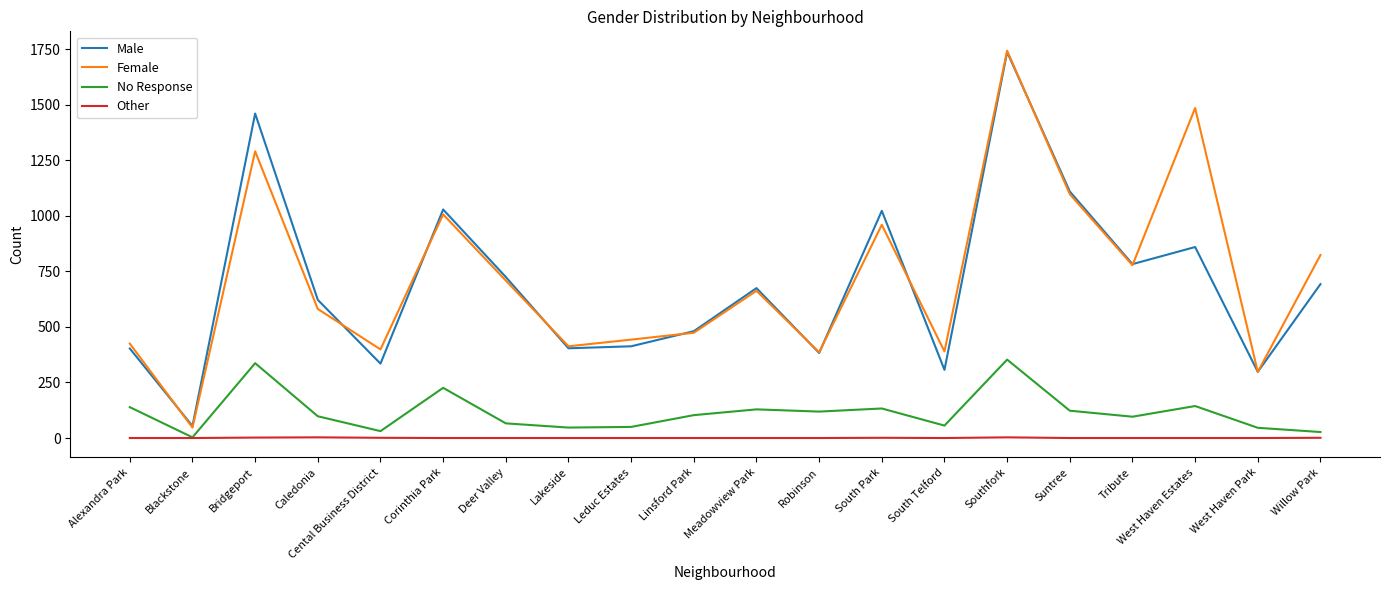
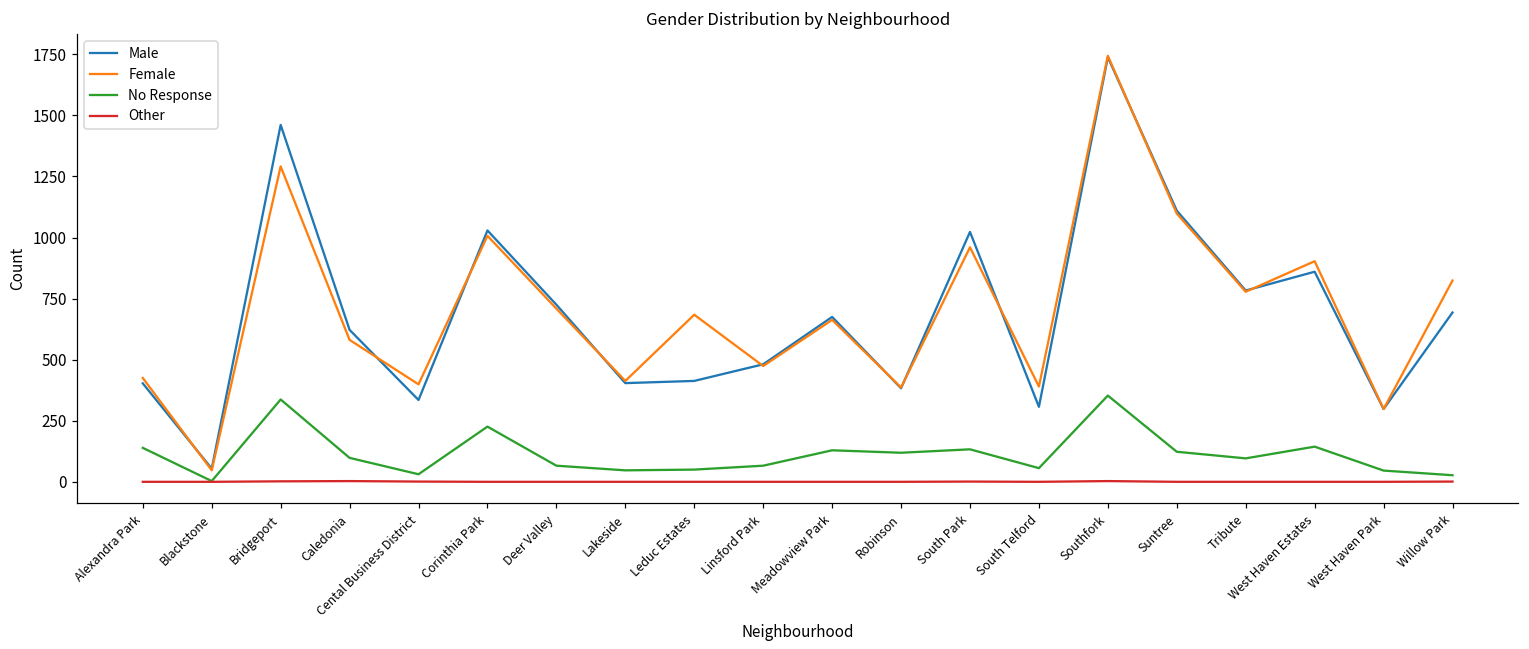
  {
    "Male": {
      "Alexandra Park": 400,
      "Bridgeport": 1460,
      "Caledonia": 620,
      "Cental Business District": 340,
      "Corinthia Park": 1030,
      "Deer Valley": 730,
      "Leduc Estates": 410,
      "Meadowview Park": 680,
      "South Park": 1020,
      "South Telford": 310,
      "Suntree": 1110,
      "West Haven Estates": 860,
      "Willow Park": 690
    },
    "Female": {
      "Alexandra Park": 430,
      "Bridgeport": 1290,
      "Caledonia": 580,
      "Cental Business District": 400,
      "Corinthia Park": 1010,
      "Deer Valley": 710,
-     "Leduc Estates": 440,
+     "Leduc Estates": 680,
      "Meadowview Park": 660,
      "South Park": 960,
      "South Telford": 390,
      "Suntree": 1100,
-     "West Haven Estates": 1490,
+     "West Haven Estates": 900,
      "Willow Park": 820
    },
    "No Response": {
      "Alexandra Park": 140,
      "Bridgeport": 340,
      "Caledonia": 100,
      "Cental Business District": 30,
      "Corinthia Park": 230,
      "Deer Valley": 70,
      "Lakeside": 50,
      "Leduc Estates": 50,
-     "Linsford Park": 100,
+     "Linsford Park": 70,
      "Meadowview Park": 130,
      "Robinson": 120,
      "South Park": 130,
      "South Telford": 60,
      "Southfork": 350,
      "Suntree": 120,
      "Tribute": 100,
      "West Haven Estates": 140,
      "West Haven Park": 50,
      "Willow Park": 30
    },
    "Other": {
      "Alexandra Park": 0,
      "Bridgeport": 0,
      "Caledonia": 0,
      "Cental Business District": 0,
      "Corinthia Park": 0,
      "Deer Valley": 0,
      "Lakeside": 0,
      "Leduc Estates": 0,
      "Linsford Park": 0,
      "Meadowview Park": 0,
      "Robinson": 0,
      "South Park": 0,
      "South Telford": 0,
      "Southfork": 0,
      "Suntree": 0,
      "Tribute": 0,
      "West Haven Estates": 0,
      "West Haven Park": 0,
      "Willow Park": 0
    }
  }
